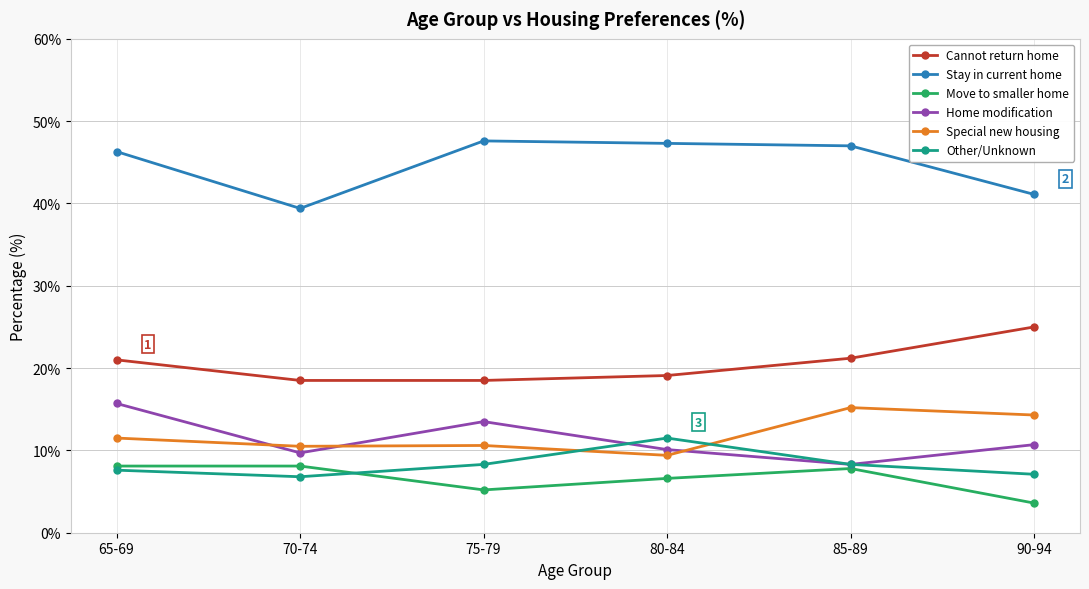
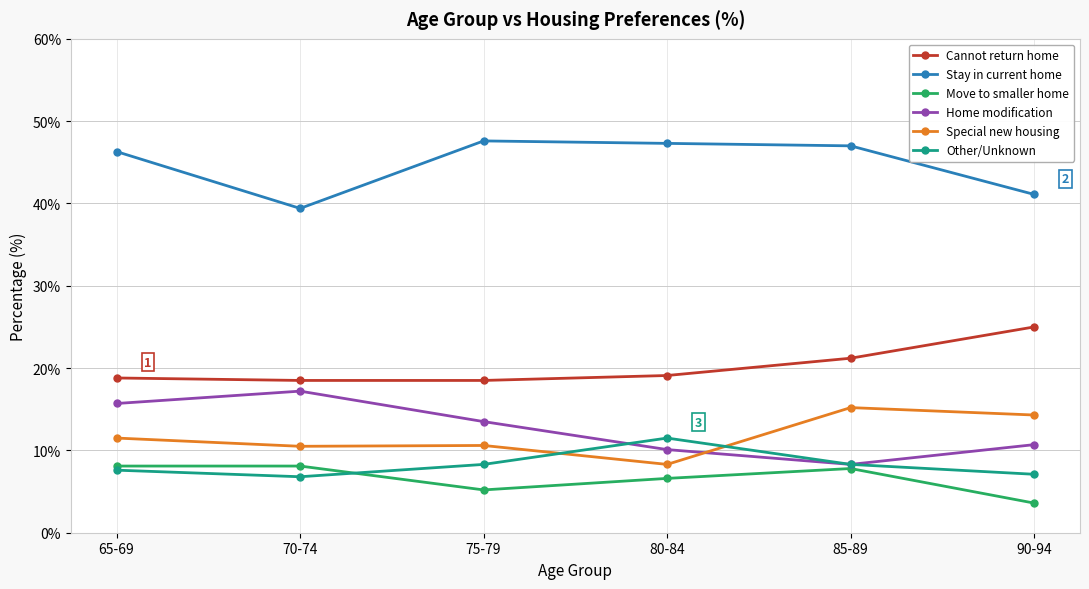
  {
    "Cannot return home": {
-     "65-69": "21%",
+     "65-69": "19%",
      "70-74": "19%",
      "75-79": "19%",
      "80-84": "19%",
      "85-89": "21%",
      "90-94": "25%"
    },
    "Stay in current home": {
      "65-69": "46%",
      "70-74": "39%",
      "75-79": "48%",
      "80-84": "47%",
      "85-89": "47%",
      "90-94": "41%"
    },
    "Home modification": {
      "65-69": "16%",
-     "70-74": "10%",
+     "70-74": "17%",
      "75-79": "14%",
      "80-84": "10%",
      "90-94": "11%"
    },
    "Special new housing": {
      "65-69": "12%",
      "70-74": "11%",
      "75-79": "11%",
-     "80-84": "9%",
+     "80-84": "8%",
      "85-89": "15%",
      "90-94": "14%"
    }
  }
